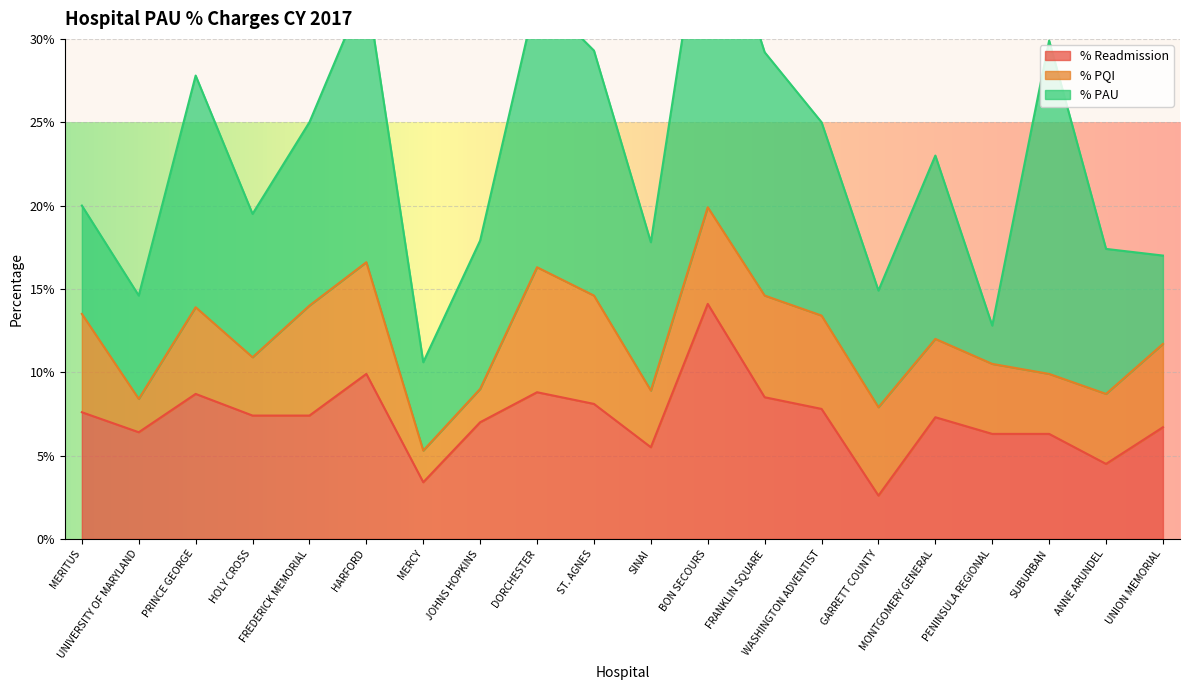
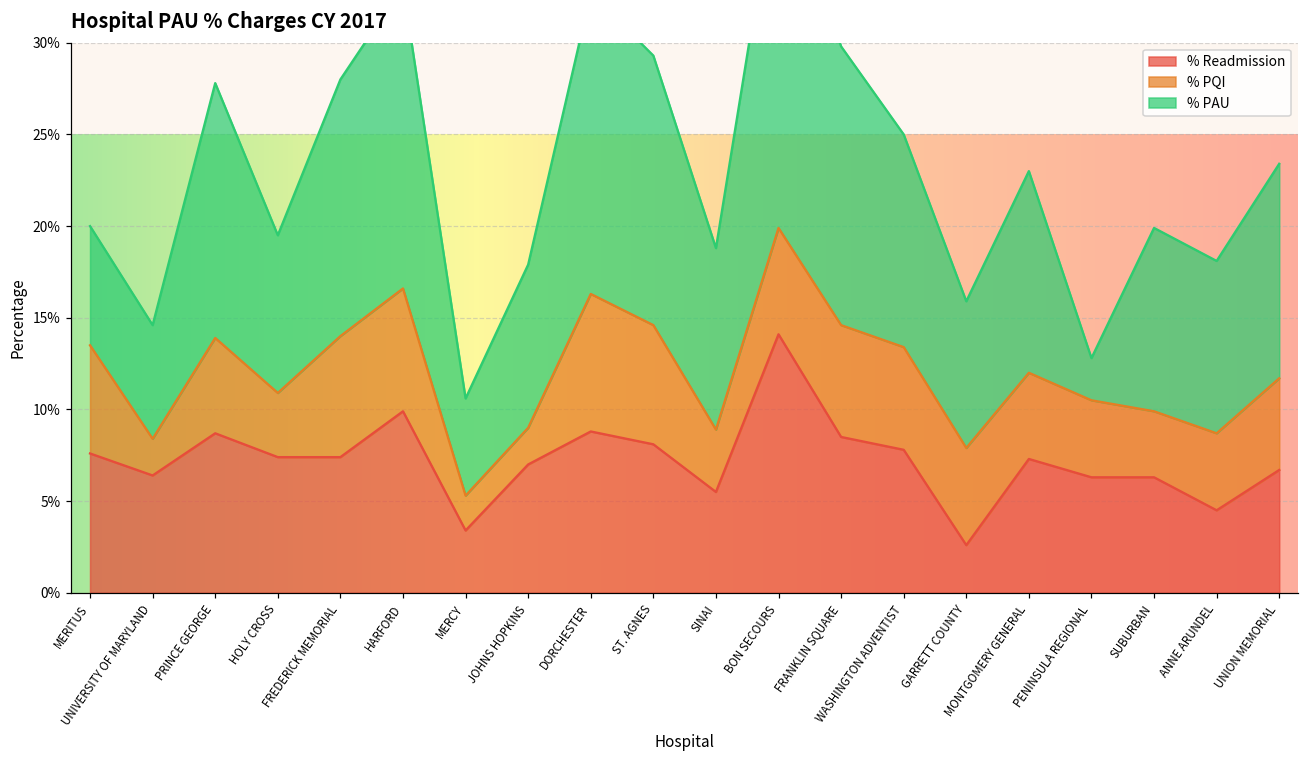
  {
    "% PAU": {
      "MERITUS": "6.5%",
      "UNIVERSITY OF MARYLAND": "6.2%",
      "PRINCE GEORGE": "13.9%",
      "HOLY CROSS": "8.6%",
-     "FREDERICK MEMORIAL": "11.0%",
+     "FREDERICK MEMORIAL": "14.0%",
      "MERCY": "5.3%",
      "JOHNS HOPKINS": "8.9%",
      "ST. AGNES": "14.7%",
-     "SINAI": "8.9%",
-     "FRANKLIN SQUARE": "14.6%",
+     "SINAI": "9.9%",
+     "FRANKLIN SQUARE": "15.2%",
      "WASHINGTON ADVENTIST": "11.6%",
-     "GARRETT COUNTY": "7.0%",
+     "GARRETT COUNTY": "8.0%",
      "MONTGOMERY GENERAL": "11.0%",
      "PENINSULA REGIONAL": "2.3%",
-     "SUBURBAN": "20.0%",
-     "ANNE ARUNDEL": "8.7%",
-     "UNION MEMORIAL": "5.3%"
+     "SUBURBAN": "10.0%",
+     "ANNE ARUNDEL": "9.4%",
+     "UNION MEMORIAL": "11.7%"
    }
  }
